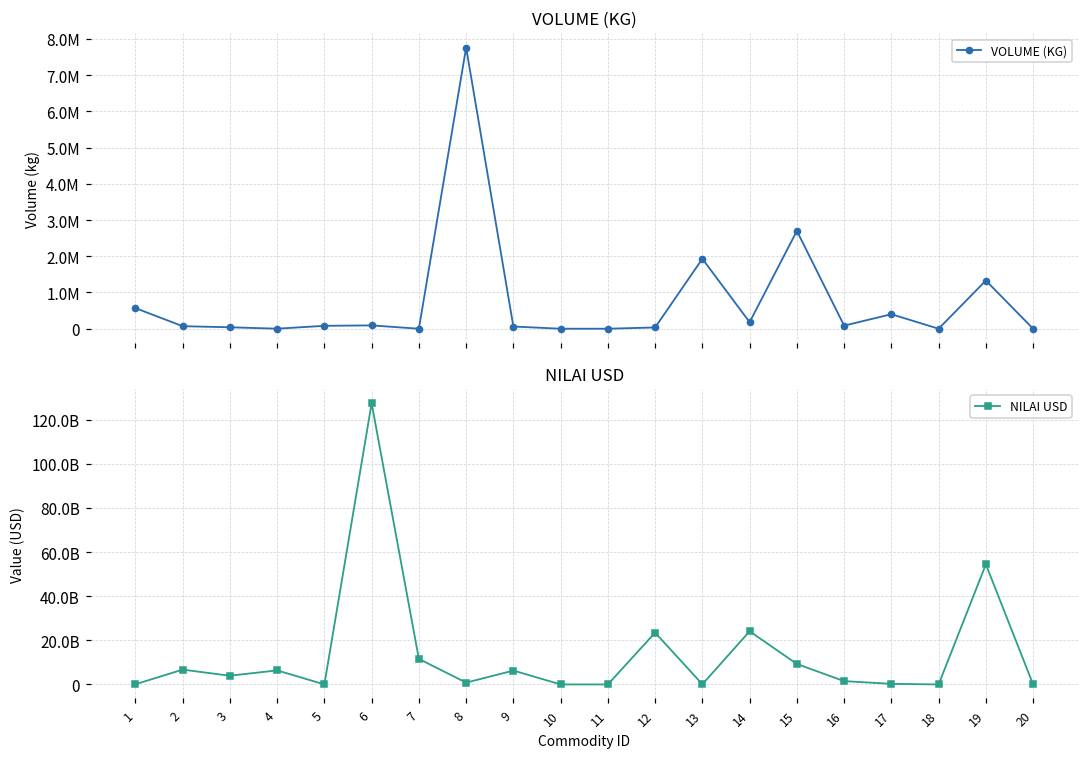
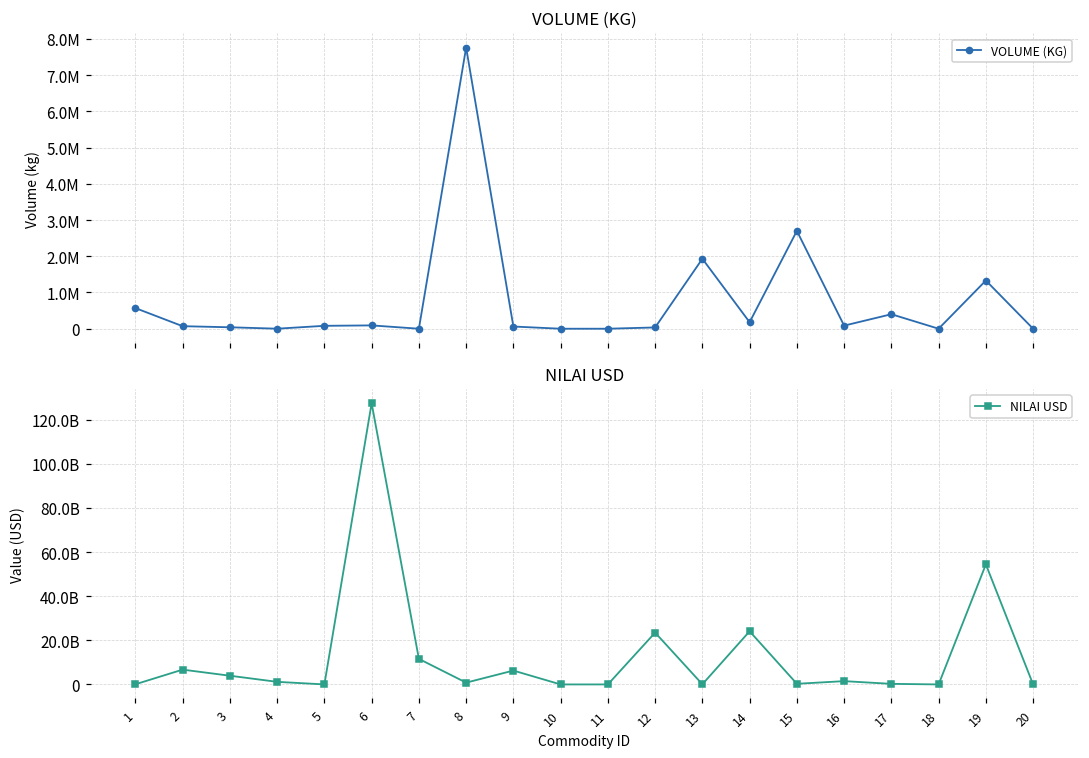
  {
    "NILAI USD": {
      "1": 0,
      "2": 7000000000,
      "3": 4000000000,
-     "4": 6000000000,
+     "4": 1000000000,
      "5": 0,
      "6": 127000000000,
      "7": 12000000000,
      "8": 1000000000,
      "9": 6000000000,
      "10": 0,
      "11": 0,
      "12": 23000000000,
      "13": 0,
      "14": 24000000000,
-     "15": 9000000000,
+     "15": 0,
      "16": 1000000000,
      "17": 0,
      "18": 0,
      "19": 54000000000,
      "20": 0
    }
  }
